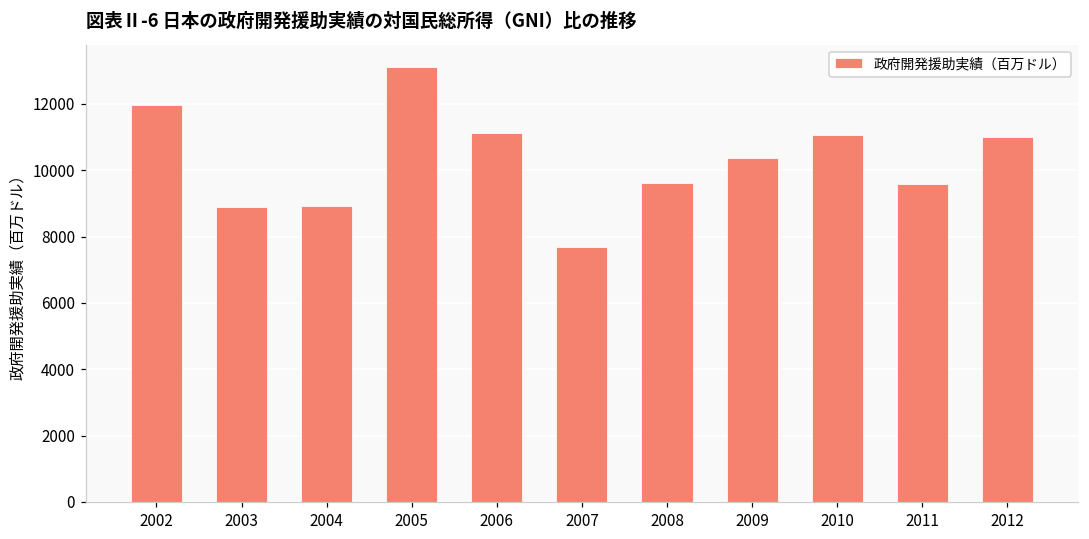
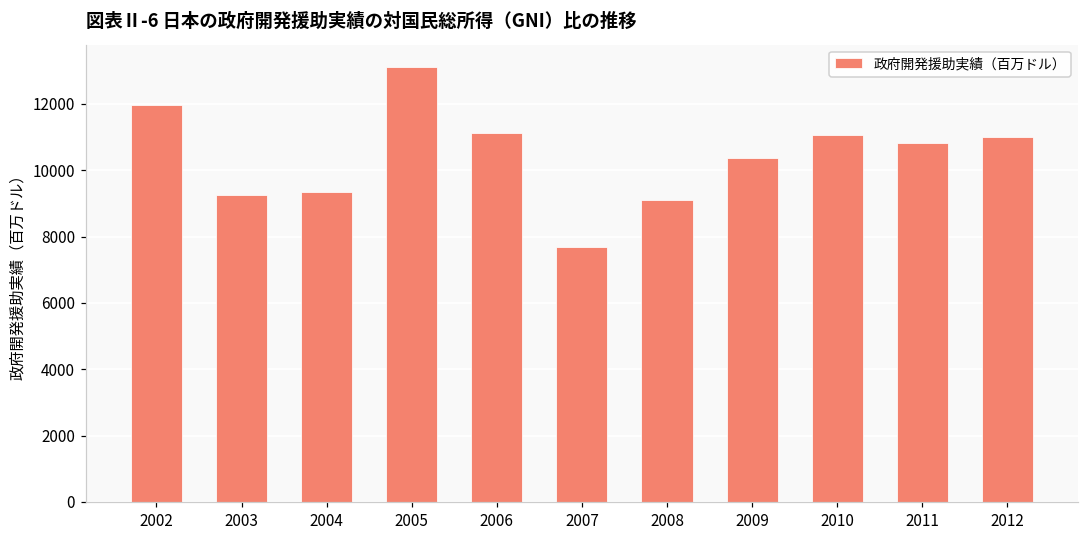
  {
    "2002": 12000,
-   "2003": 8900,
-   "2004": 8900,
+   "2003": 9200,
+   "2004": 9300,
    "2005": 13100,
    "2006": 11100,
    "2007": 7700,
-   "2008": 9600,
+   "2008": 9100,
    "2009": 10400,
    "2010": 11100,
-   "2011": 9600,
+   "2011": 10800,
    "2012": 11000
  }
